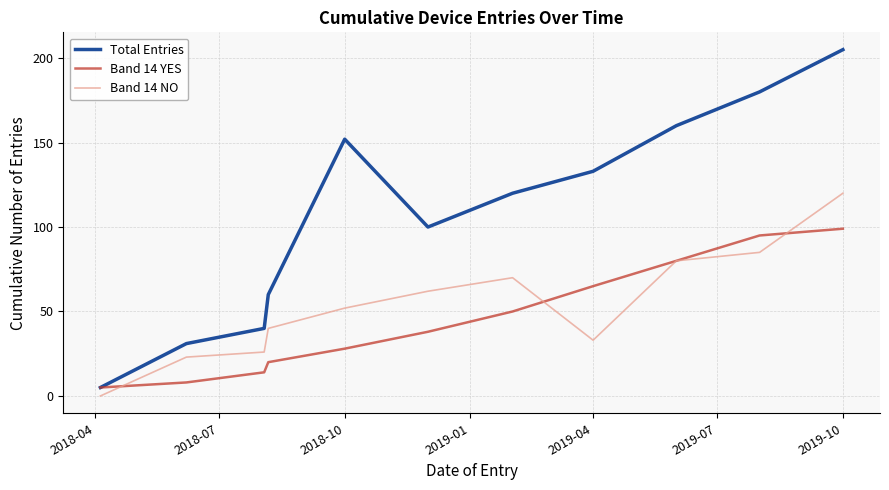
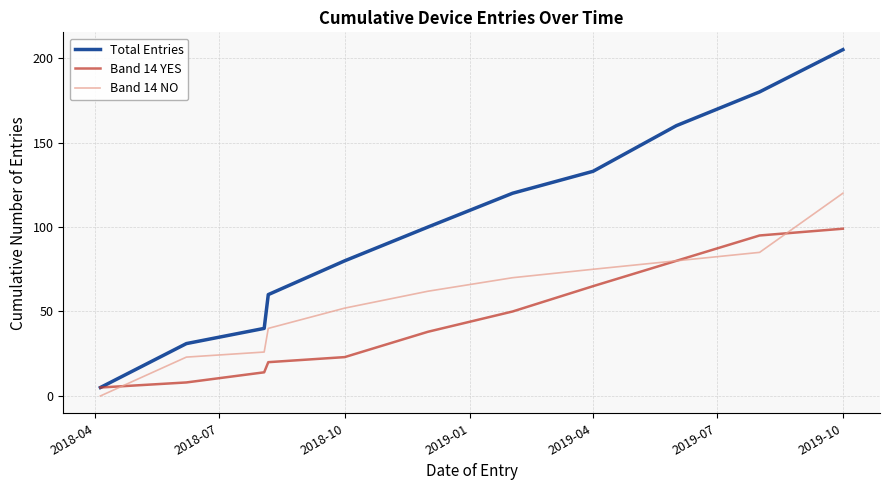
  {
    "Total Entries": {
-     "2018-10": 152,
+     "2018-10": 80,
      "2019-04": 133,
      "2019-10": 205
    },
    "Band 14 YES": {
-     "2018-10": 28,
+     "2018-10": 23,
      "2019-04": 65,
      "2019-10": 99
    },
    "Band 14 NO": {
      "2018-10": 52,
-     "2019-04": 33,
+     "2019-04": 75,
      "2019-10": 120
    }
  }
